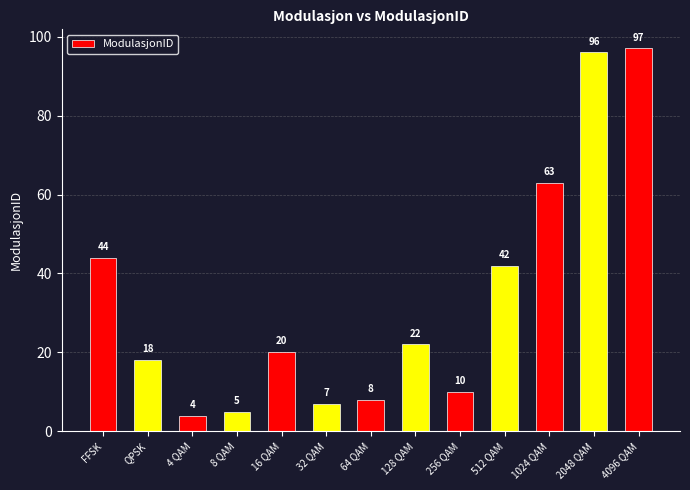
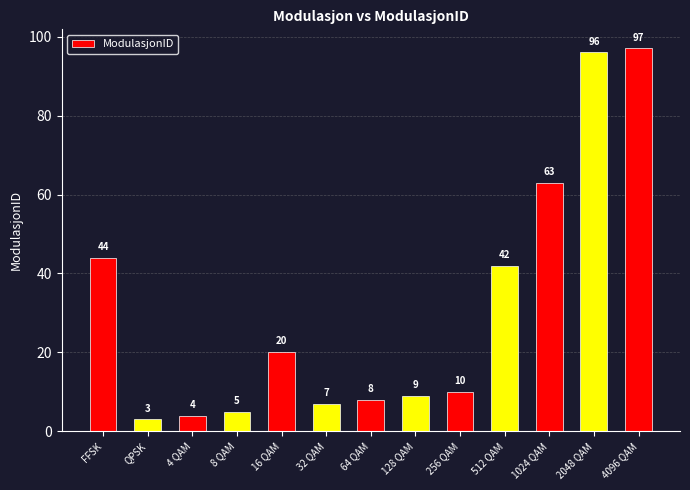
  {
    "FFSK": 44,
-   "QPSK": 18,
+   "QPSK": 3,
    "4 QAM": 4,
    "8 QAM": 5,
    "16 QAM": 20,
    "32 QAM": 7,
    "64 QAM": 8,
-   "128 QAM": 22,
+   "128 QAM": 9,
    "256 QAM": 10,
    "512 QAM": 42,
    "1024 QAM": 63,
    "2048 QAM": 96,
    "4096 QAM": 97
  }
